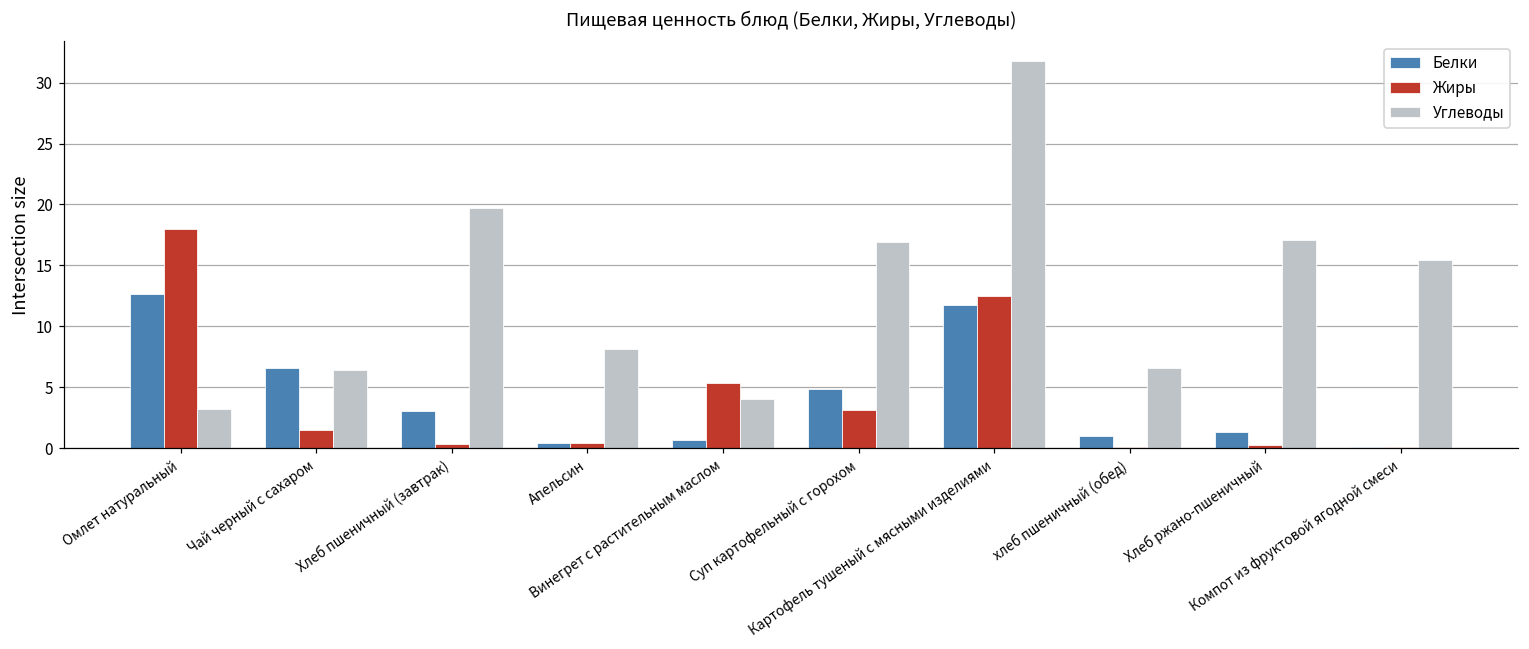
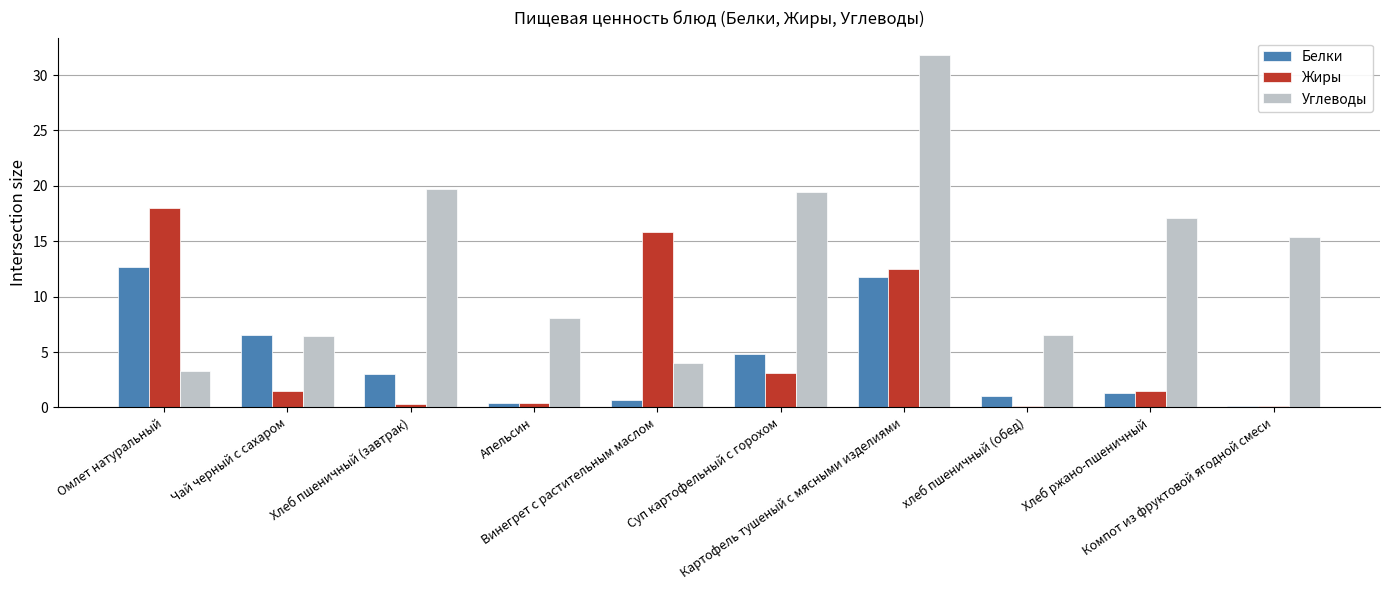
  {
    "Белки": {
      "Омлет натуральный": 12.7,
      "Чай черный с сахаром": 6.5,
      "Хлеб пшеничный (завтрак)": 3.0,
      "Апельсин": 0.4,
      "Винегрет с растительным маслом": 0.7,
      "Суп картофельный с горохом": 4.8,
      "Картофель тушеный с мясными изделиями": 11.7,
      "хлеб пшеничный (обед)": 1.0,
      "Хлеб ржано-пшеничный": 1.3
    },
    "Жиры": {
      "Омлет натуральный": 18.0,
      "Чай черный с сахаром": 1.5,
      "Хлеб пшеничный (завтрак)": 0.3,
      "Апельсин": 0.4,
-     "Винегрет с растительным маслом": 5.4,
+     "Винегрет с растительным маслом": 15.8,
      "Суп картофельный с горохом": 3.1,
      "Картофель тушеный с мясными изделиями": 12.5,
-     "Хлеб ржано-пшеничный": 0.2
+     "Хлеб ржано-пшеничный": 1.5
    },
    "Углеводы": {
      "Омлет натуральный": 3.3,
      "Чай черный с сахаром": 6.4,
      "Хлеб пшеничный (завтрак)": 19.7,
      "Апельсин": 8.1,
      "Винегрет с растительным маслом": 4.0,
-     "Суп картофельный с горохом": 16.9,
+     "Суп картофельный с горохом": 19.4,
      "Картофель тушеный с мясными изделиями": 31.8,
      "хлеб пшеничный (обед)": 6.6,
      "Хлеб ржано-пшеничный": 17.1,
      "Компот из фруктовой ягодной смеси": 15.4
    }
  }
